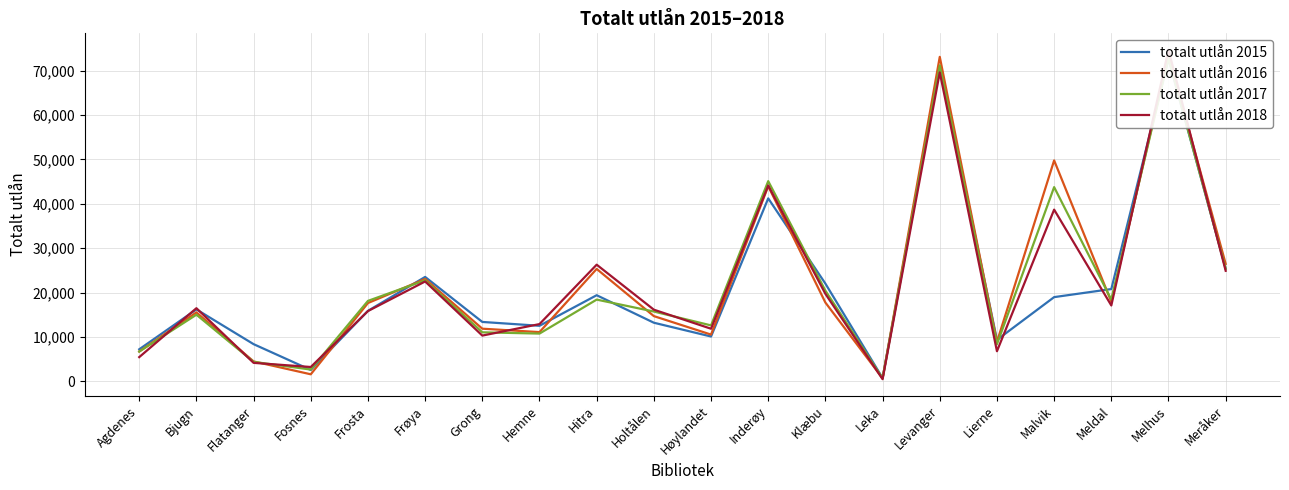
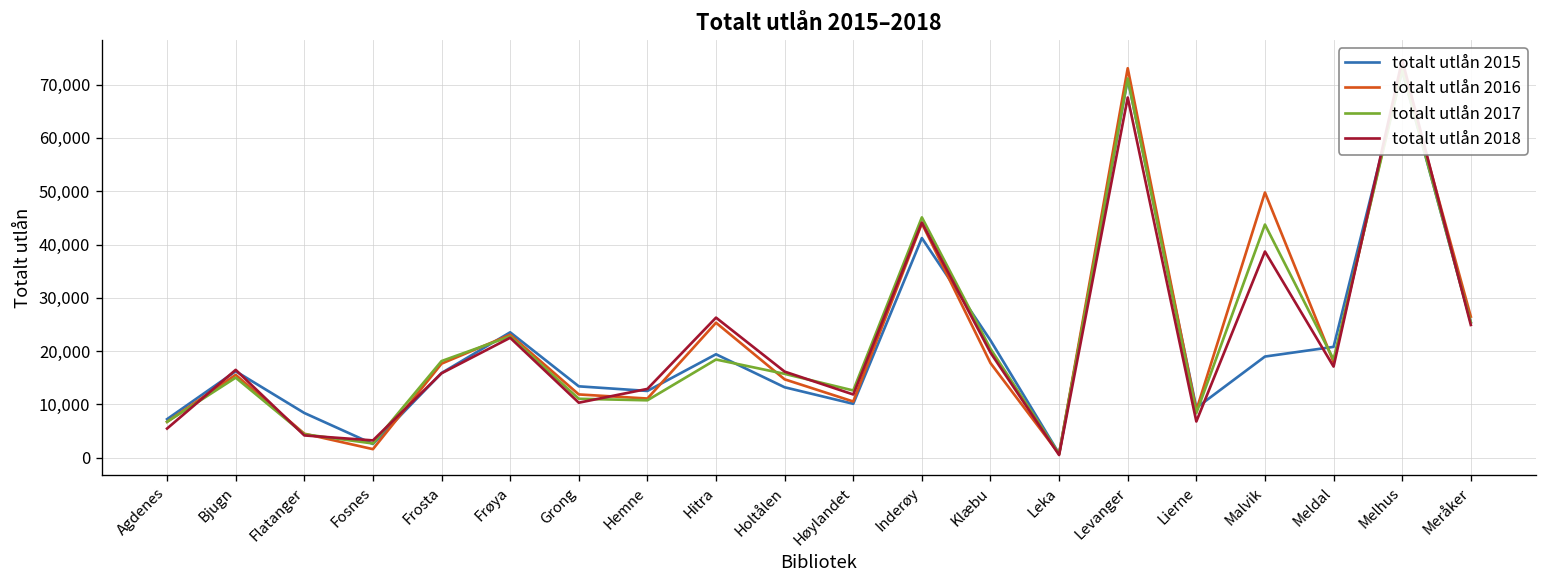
  {
    "totalt utlån 2015": {
      "Flatanger": "8,000",
      "Grong": "13,000",
      "Hitra": "19,000",
      "Holtålen": "13,000",
      "Inderøy": "41,000",
      "Klæbu": "22,000",
      "Malvik": "19,000",
      "Meldal": "21,000"
    },
    "totalt utlån 2016": {
      "Fosnes": "2,000",
      "Grong": "12,000",
      "Hitra": "25,000",
      "Holtålen": "15,000",
      "Klæbu": "18,000",
      "Levanger": "73,000",
      "Malvik": "50,000",
      "Meråker": "26,000"
    },
    "totalt utlån 2017": {
      "Grong": "11,000",
      "Hitra": "18,000",
      "Høylandet": "13,000",
      "Inderøy": "45,000",
      "Klæbu": "20,000",
      "Malvik": "44,000"
    },
    "totalt utlån 2018": {
      "Agdenes": "5,000",
      "Fosnes": "3,000",
      "Grong": "10,000",
      "Hitra": "26,000",
      "Høylandet": "12,000",
      "Klæbu": "20,000",
-     "Levanger": "70,000",
+     "Levanger": "68,000",
      "Lierne": "7,000",
      "Malvik": "39,000",
      "Meldal": "17,000"
    }
  }
